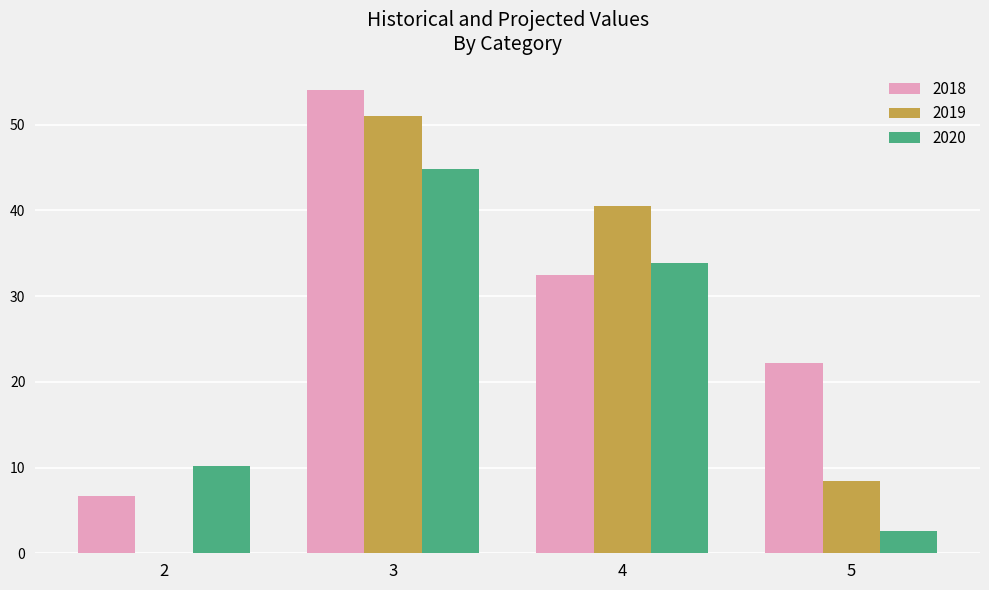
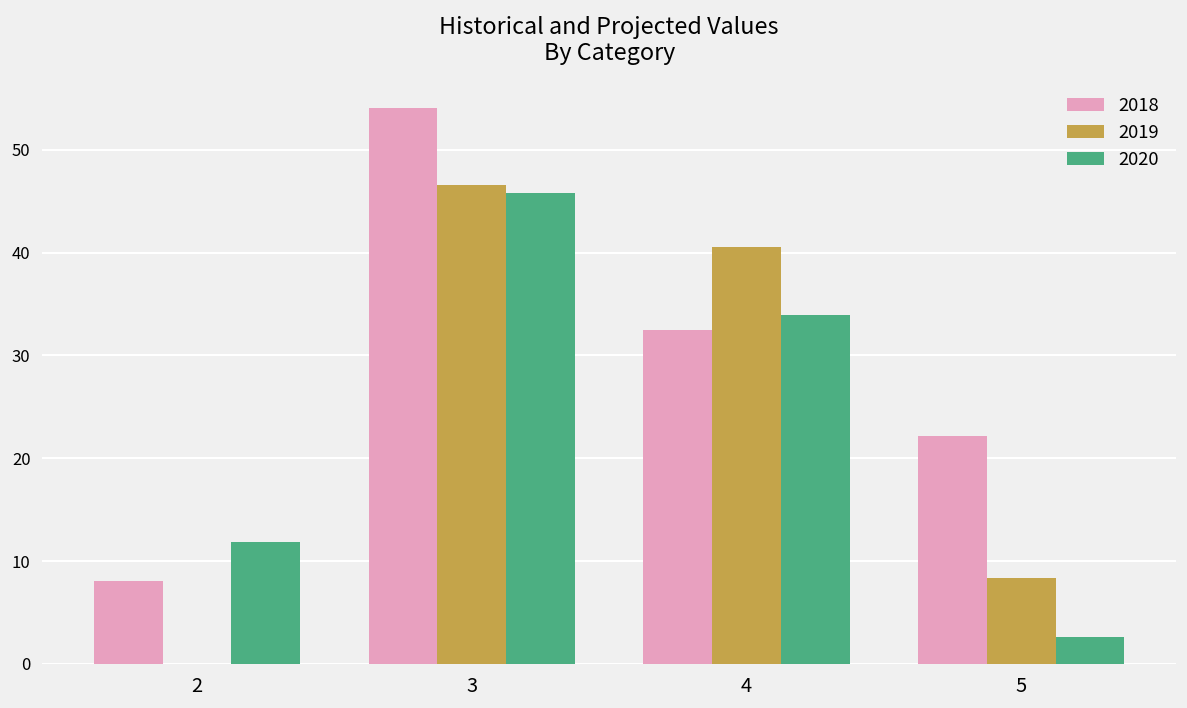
  {
    "2018": {
-     "2": 7,
+     "2": 8,
      "3": 54,
      "4": 32,
      "5": 22
    },
    "2019": {
      "2": 0,
-     "3": 51,
+     "3": 47,
      "4": 41,
      "5": 8
    },
    "2020": {
-     "2": 10,
-     "3": 45,
+     "2": 12,
+     "3": 46,
      "4": 34,
      "5": 3
    }
  }
